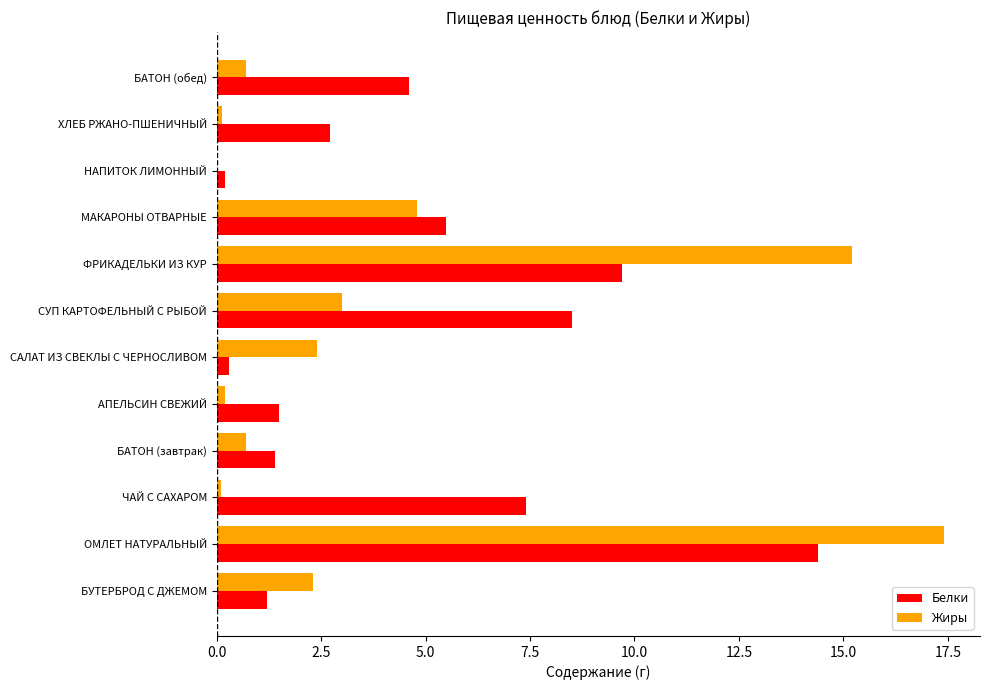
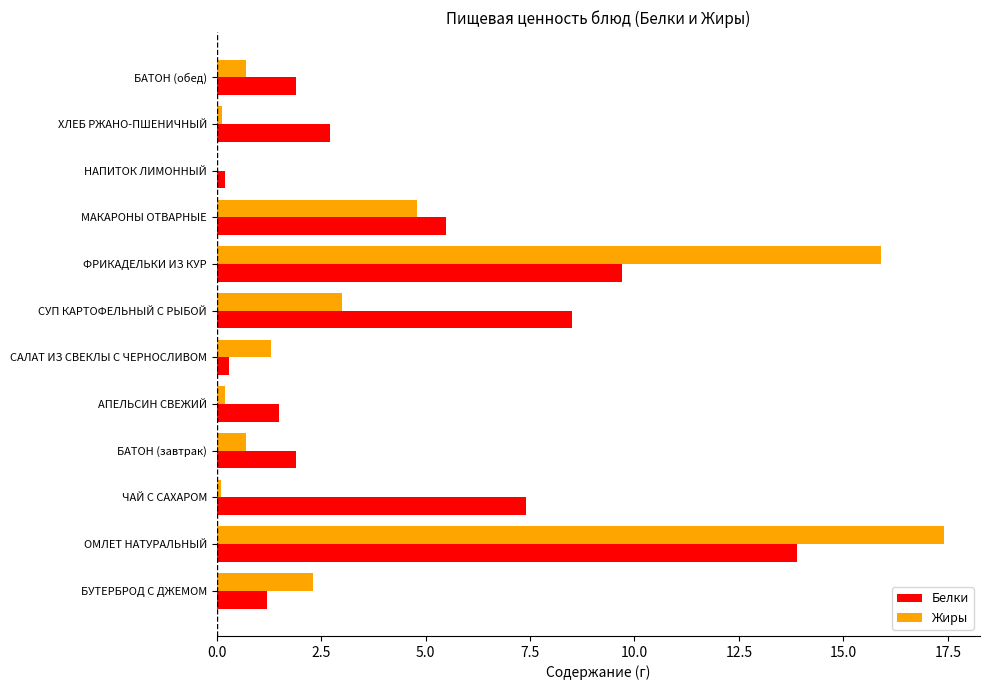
  {
    "Белки": {
-     "БАТОН (обед)": 4.6,
+     "БАТОН (обед)": 1.9,
      "ХЛЕБ РЖАНО-ПШЕНИЧНЫЙ": 2.7,
      "НАПИТОК ЛИМОННЫЙ": 0.2,
      "МАКАРОНЫ ОТВАРНЫЕ": 5.5,
      "ФРИКАДЕЛЬКИ ИЗ КУР": 9.7,
      "СУП КАРТОФЕЛЬНЫЙ С РЫБОЙ": 8.5,
      "САЛАТ ИЗ СВЕКЛЫ С ЧЕРНОСЛИВОМ": 0.3,
      "АПЕЛЬСИН СВЕЖИЙ": 1.5,
-     "БАТОН (завтрак)": 1.4,
+     "БАТОН (завтрак)": 1.9,
      "ЧАЙ С САХАРОМ": 7.4,
-     "ОМЛЕТ НАТУРАЛЬНЫЙ": 14.4,
+     "ОМЛЕТ НАТУРАЛЬНЫЙ": 13.9,
      "БУТЕРБРОД С ДЖЕМОМ": 1.2
    },
    "Жиры": {
      "БАТОН (обед)": 0.7,
      "ХЛЕБ РЖАНО-ПШЕНИЧНЫЙ": 0.1,
      "НАПИТОК ЛИМОННЫЙ": 0.0,
      "МАКАРОНЫ ОТВАРНЫЕ": 4.8,
-     "ФРИКАДЕЛЬКИ ИЗ КУР": 15.2,
+     "ФРИКАДЕЛЬКИ ИЗ КУР": 15.9,
      "СУП КАРТОФЕЛЬНЫЙ С РЫБОЙ": 3.0,
-     "САЛАТ ИЗ СВЕКЛЫ С ЧЕРНОСЛИВОМ": 2.4,
+     "САЛАТ ИЗ СВЕКЛЫ С ЧЕРНОСЛИВОМ": 1.3,
      "АПЕЛЬСИН СВЕЖИЙ": 0.2,
      "БАТОН (завтрак)": 0.7,
      "ЧАЙ С САХАРОМ": 0.1,
      "ОМЛЕТ НАТУРАЛЬНЫЙ": 17.4,
      "БУТЕРБРОД С ДЖЕМОМ": 2.3
    }
  }
